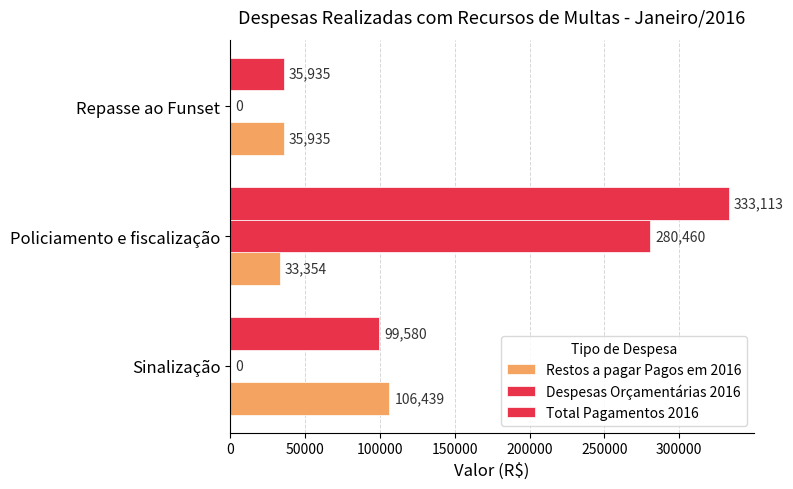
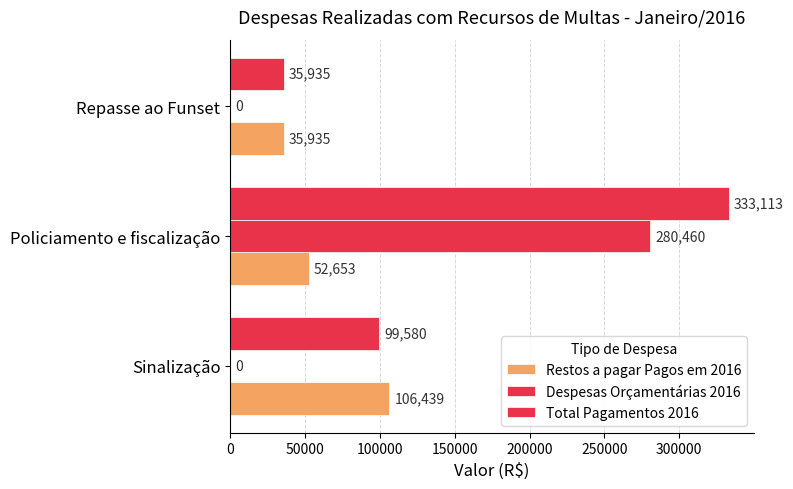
  {
    "Restos a pagar Pagos em 2016": {
      "Repasse ao Funset": "35,935",
-     "Policiamento e fiscalização": "33,354",
+     "Policiamento e fiscalização": "52,653",
      "Sinalização": "106,439"
    }
  }
